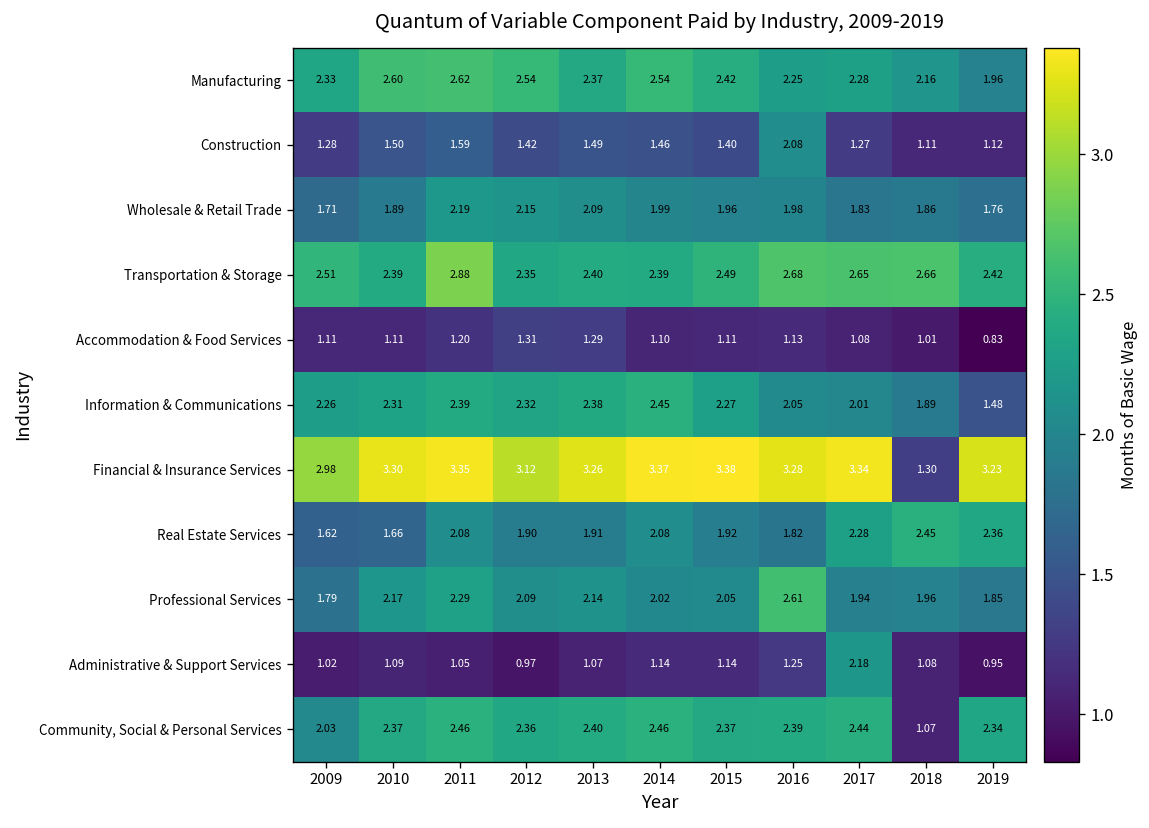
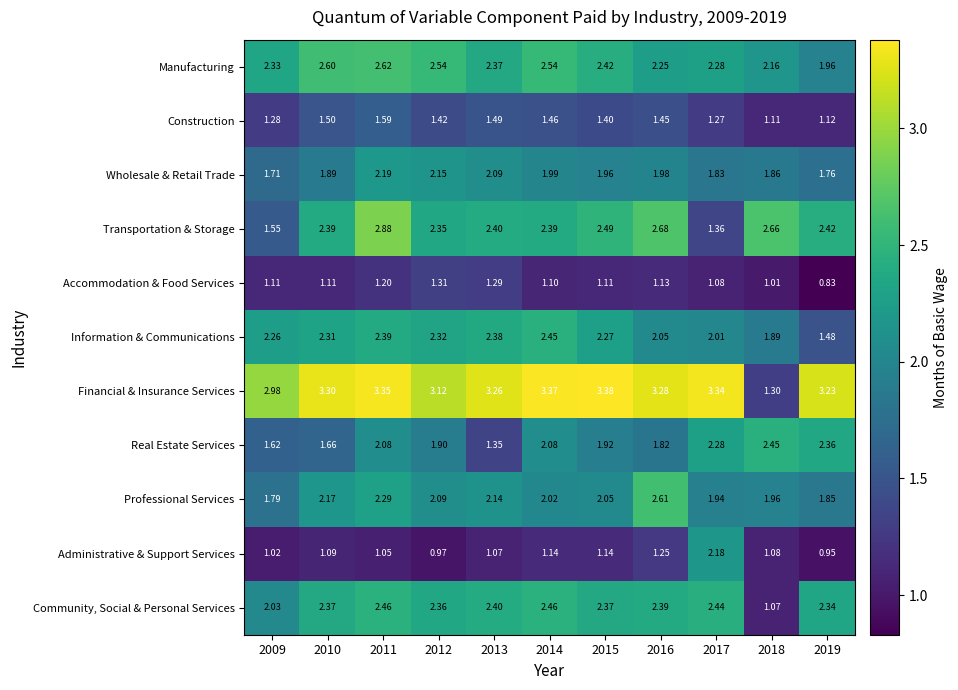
  {
    "Manufacturing": {
      "2009": 2.33,
      "2010": 2.60,
      "2011": 2.62,
      "2012": 2.54,
      "2013": 2.37,
      "2014": 2.54,
      "2015": 2.42,
      "2016": 2.25,
      "2017": 2.28,
      "2018": 2.16,
      "2019": 1.96
    },
    "Construction": {
      "2009": 1.28,
      "2010": 1.50,
      "2011": 1.59,
      "2012": 1.42,
      "2013": 1.49,
      "2014": 1.46,
      "2015": 1.40,
-     "2016": 2.08,
+     "2016": 1.45,
      "2017": 1.27,
      "2018": 1.11,
      "2019": 1.12
    },
    "Wholesale & Retail Trade": {
      "2009": 1.71,
      "2010": 1.89,
      "2011": 2.19,
      "2012": 2.15,
      "2013": 2.09,
      "2014": 1.99,
      "2015": 1.96,
      "2016": 1.98,
      "2017": 1.83,
      "2018": 1.86,
      "2019": 1.76
    },
    "Transportation & Storage": {
-     "2009": 2.51,
+     "2009": 1.55,
      "2010": 2.39,
      "2011": 2.88,
      "2012": 2.35,
      "2013": 2.40,
      "2014": 2.39,
      "2015": 2.49,
      "2016": 2.68,
-     "2017": 2.65,
+     "2017": 1.36,
      "2018": 2.66,
      "2019": 2.42
    },
    "Accommodation & Food Services": {
      "2009": 1.11,
      "2010": 1.11,
      "2011": 1.20,
      "2012": 1.31,
      "2013": 1.29,
      "2014": 1.10,
      "2015": 1.11,
      "2016": 1.13,
      "2017": 1.08,
      "2018": 1.01,
      "2019": 0.83
    },
    "Information & Communications": {
      "2009": 2.26,
      "2010": 2.31,
      "2011": 2.39,
      "2012": 2.32,
      "2013": 2.38,
      "2014": 2.45,
      "2015": 2.27,
      "2016": 2.05,
      "2017": 2.01,
      "2018": 1.89,
      "2019": 1.48
    },
    "Financial & Insurance Services": {
      "2009": 2.98,
      "2010": 3.30,
      "2011": 3.35,
      "2012": 3.12,
      "2013": 3.26,
      "2014": 3.37,
      "2015": 3.38,
      "2016": 3.28,
      "2017": 3.34,
      "2018": 1.30,
      "2019": 3.23
    },
    "Real Estate Services": {
      "2009": 1.62,
      "2010": 1.66,
      "2011": 2.08,
      "2012": 1.90,
-     "2013": 1.91,
+     "2013": 1.35,
      "2014": 2.08,
      "2015": 1.92,
      "2016": 1.82,
      "2017": 2.28,
      "2018": 2.45,
      "2019": 2.36
    },
    "Professional Services": {
      "2009": 1.79,
      "2010": 2.17,
      "2011": 2.29,
      "2012": 2.09,
      "2013": 2.14,
      "2014": 2.02,
      "2015": 2.05,
      "2016": 2.61,
      "2017": 1.94,
      "2018": 1.96,
      "2019": 1.85
    },
    "Administrative & Support Services": {
      "2009": 1.02,
      "2010": 1.09,
      "2011": 1.05,
      "2012": 0.97,
      "2013": 1.07,
      "2014": 1.14,
      "2015": 1.14,
      "2016": 1.25,
      "2017": 2.18,
      "2018": 1.08,
      "2019": 0.95
    },
    "Community, Social & Personal Services": {
      "2009": 2.03,
      "2010": 2.37,
      "2011": 2.46,
      "2012": 2.36,
      "2013": 2.40,
      "2014": 2.46,
      "2015": 2.37,
      "2016": 2.39,
      "2017": 2.44,
      "2018": 1.07,
      "2019": 2.34
    }
  }
